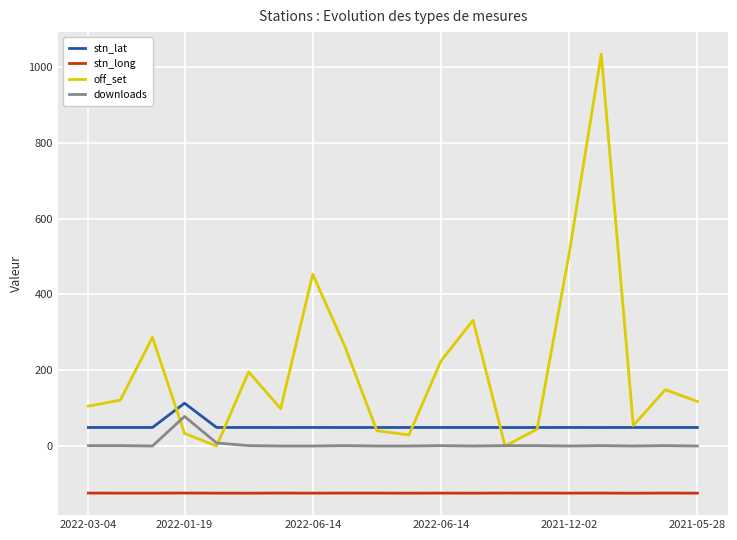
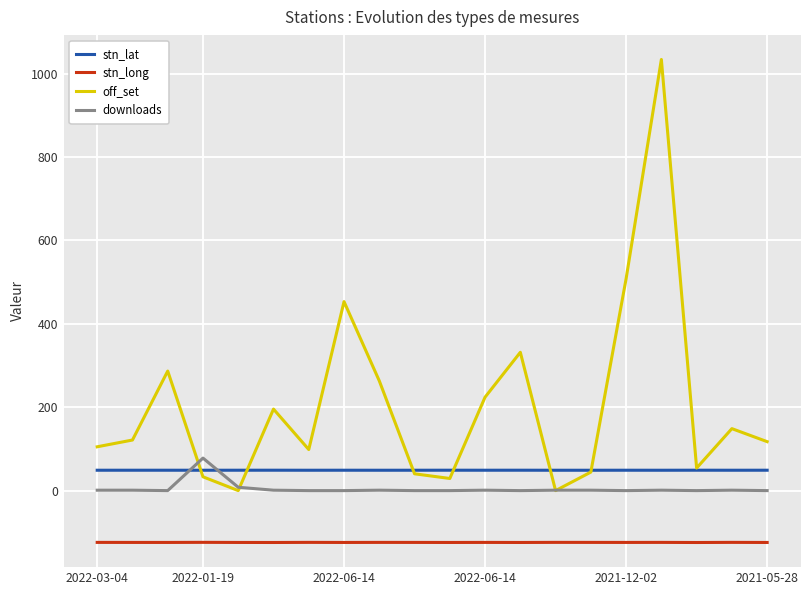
  {
    "stn_lat": {
-     "2022-01-19": 110
+     "2022-01-19": 50
    },
    "stn_long": {
      "2022-01-19": -120
    },
    "off_set": {
      "2022-01-19": 30
    },
    "downloads": {
      "2022-01-19": 80
    }
  }
